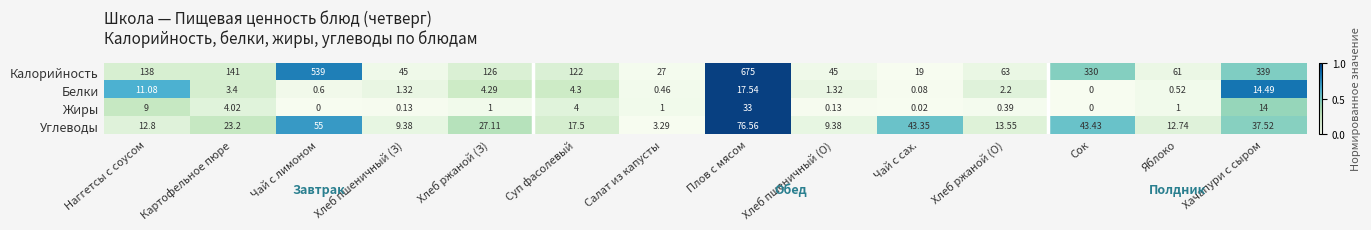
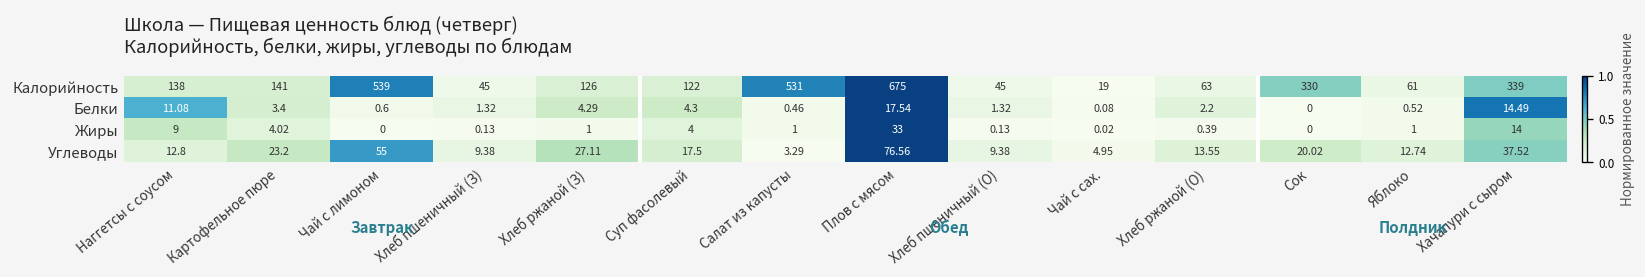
  {
    "Калорийность": {
      "Наггетсы с соусом": 138,
      "Картофельное пюре": 141,
      "Чай с лимоном": 539,
      "Хлеб пшеничный (З)": 45,
      "Хлеб ржаной (З)": 126,
      "Суп фасолевый": 122,
-     "Салат из капусты": 27,
+     "Салат из капусты": 531,
      "Плов с мясом": 675,
      "Хлеб пшеничный (О)": 45,
      "Чай с сах.": 19,
      "Хлеб ржаной (О)": 63,
      "Сок": 330,
      "Яблоко": 61,
      "Хачапури с сыром": 339
    },
    "Белки": {
      "Наггетсы с соусом": 11.08,
      "Картофельное пюре": 3.4,
      "Чай с лимоном": 0.6,
      "Хлеб пшеничный (З)": 1.32,
      "Хлеб ржаной (З)": 4.29,
      "Суп фасолевый": 4.3,
      "Салат из капусты": 0.46,
      "Плов с мясом": 17.54,
      "Хлеб пшеничный (О)": 1.32,
      "Чай с сах.": 0.08,
      "Хлеб ржаной (О)": 2.2,
      "Сок": 0,
      "Яблоко": 0.52,
      "Хачапури с сыром": 14.49
    },
    "Жиры": {
      "Наггетсы с соусом": 9,
      "Картофельное пюре": 4.02,
      "Чай с лимоном": 0,
      "Хлеб пшеничный (З)": 0.13,
      "Хлеб ржаной (З)": 1,
      "Суп фасолевый": 4,
      "Салат из капусты": 1,
      "Плов с мясом": 33,
      "Хлеб пшеничный (О)": 0.13,
      "Чай с сах.": 0.02,
      "Хлеб ржаной (О)": 0.39,
      "Сок": 0,
      "Яблоко": 1,
      "Хачапури с сыром": 14
    },
    "Углеводы": {
      "Наггетсы с соусом": 12.8,
      "Картофельное пюре": 23.2,
      "Чай с лимоном": 55,
      "Хлеб пшеничный (З)": 9.38,
      "Хлеб ржаной (З)": 27.11,
      "Суп фасолевый": 17.5,
      "Салат из капусты": 3.29,
      "Плов с мясом": 76.56,
      "Хлеб пшеничный (О)": 9.38,
-     "Чай с сах.": 43.35,
+     "Чай с сах.": 4.95,
      "Хлеб ржаной (О)": 13.55,
-     "Сок": 43.43,
+     "Сок": 20.02,
      "Яблоко": 12.74,
      "Хачапури с сыром": 37.52
    }
  }
